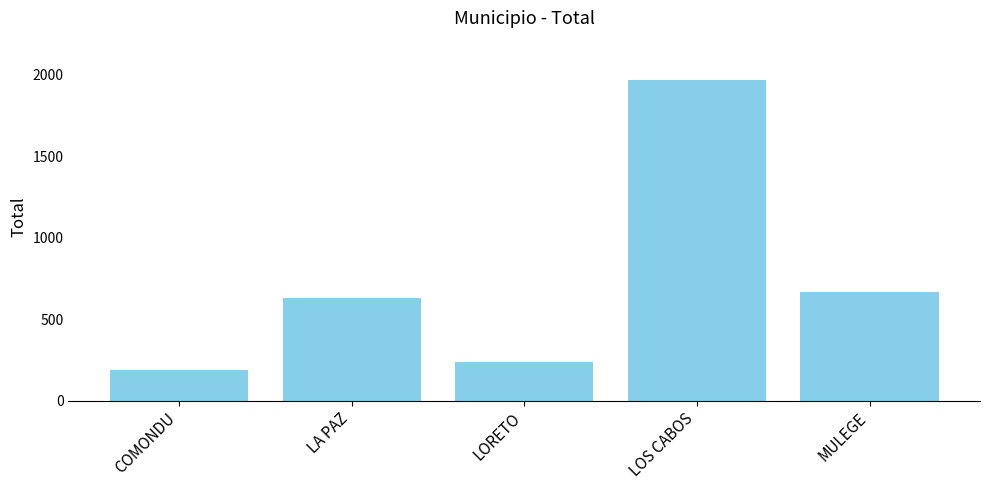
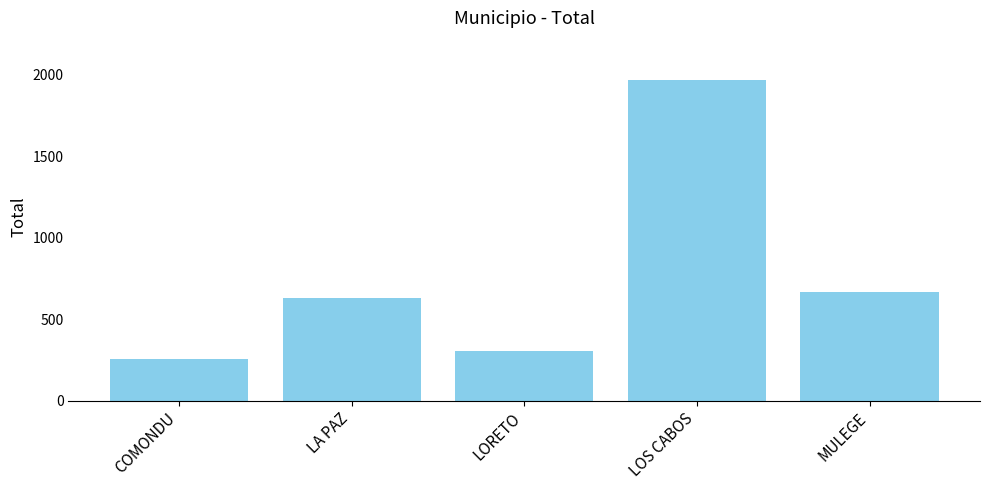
  {
-   "COMONDU": 190,
+   "COMONDU": 250,
    "LA PAZ": 630,
-   "LORETO": 240,
+   "LORETO": 300,
    "LOS CABOS": 1970,
    "MULEGE": 670
  }
